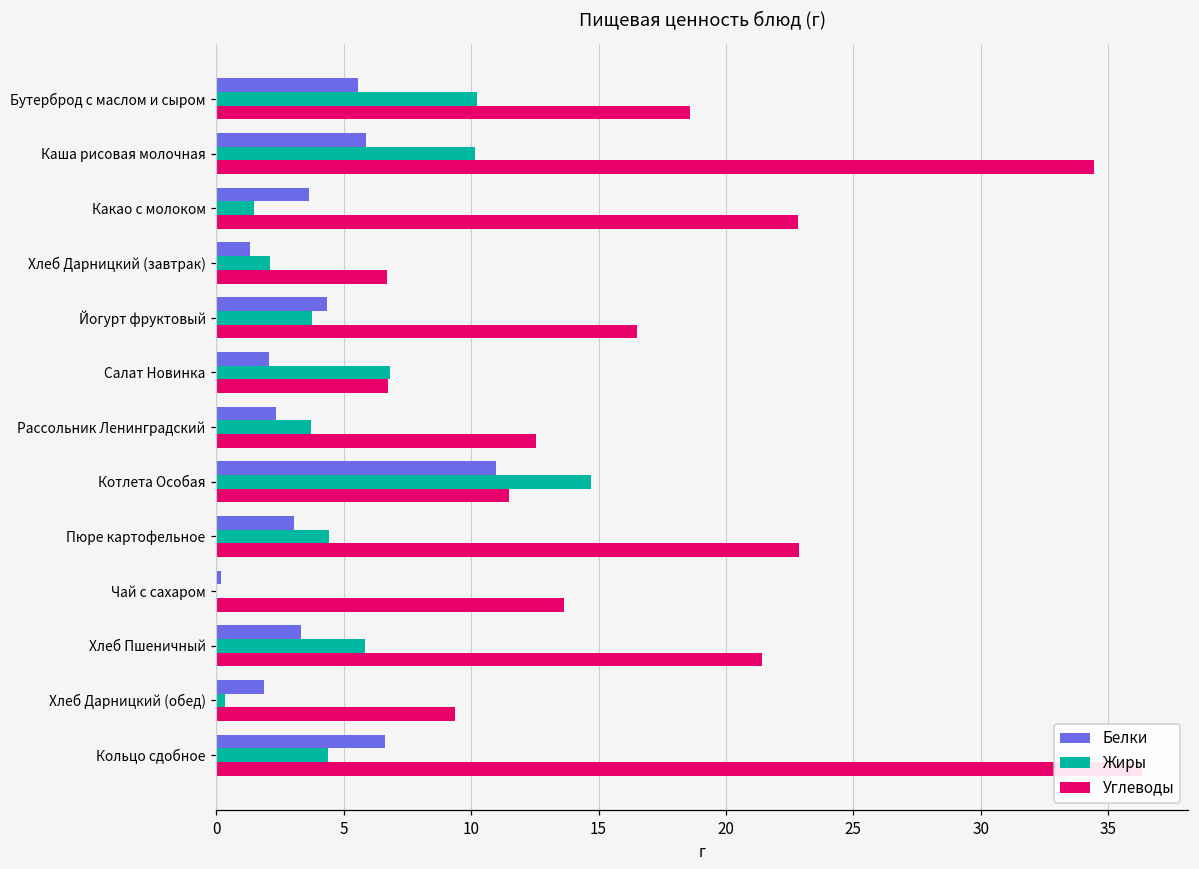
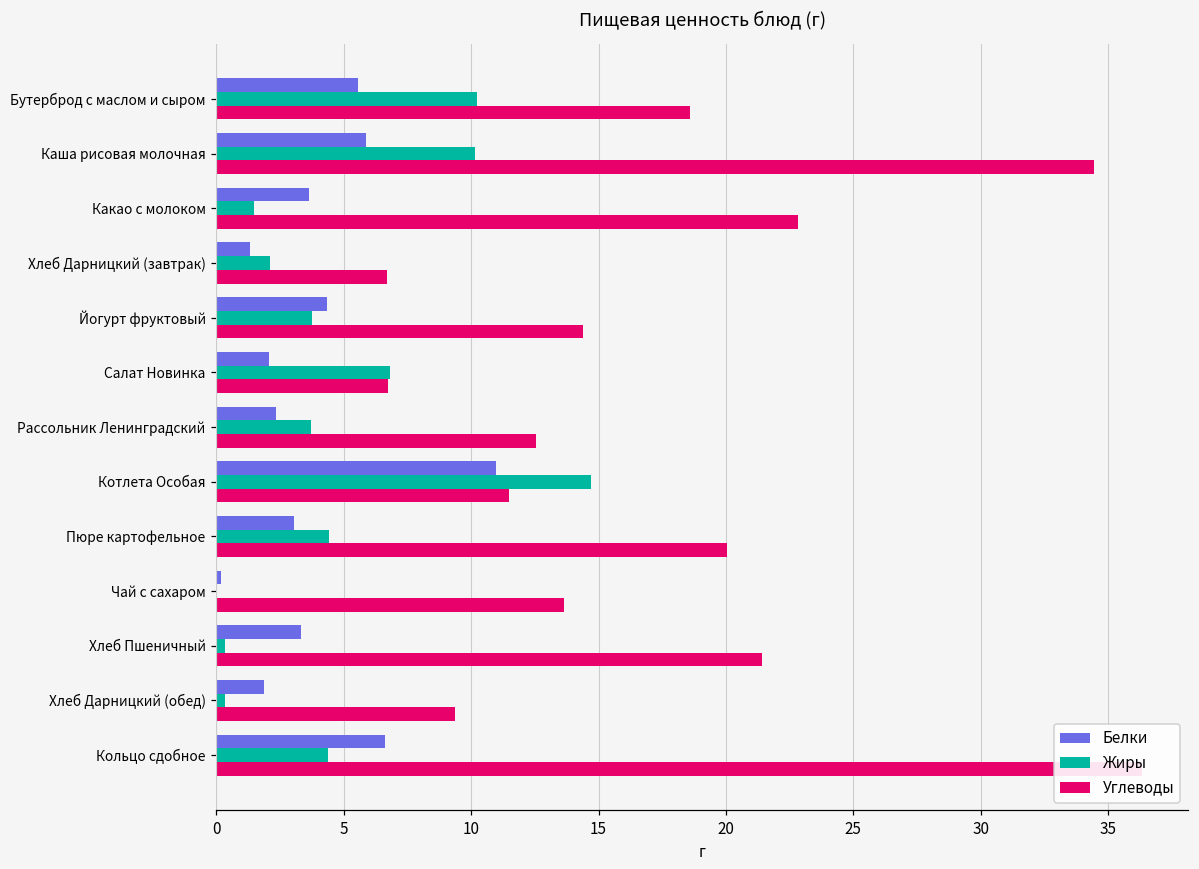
  {
    "Белки": {
      "Бутерброд с маслом и сыром": 5.6,
      "Каша рисовая молочная": 5.9,
      "Какао с молоком": 3.6,
      "Хлеб Дарницкий (завтрак)": 1.3,
      "Йогурт фруктовый": 4.4,
      "Салат Новинка": 2.1,
      "Рассольник Ленинградский": 2.4,
      "Котлета Особая": 11.0,
      "Пюре картофельное": 3.1,
      "Чай с сахаром": 0.2,
      "Хлеб Пшеничный": 3.3,
      "Хлеб Дарницкий (обед)": 1.9,
      "Кольцо сдобное": 6.6
    },
    "Жиры": {
      "Бутерброд с маслом и сыром": 10.2,
      "Каша рисовая молочная": 10.2,
      "Какао с молоком": 1.5,
      "Хлеб Дарницкий (завтрак)": 2.1,
      "Йогурт фруктовый": 3.8,
      "Салат Новинка": 6.8,
      "Рассольник Ленинградский": 3.7,
      "Котлета Особая": 14.7,
      "Пюре картофельное": 4.4,
-     "Хлеб Пшеничный": 5.8,
+     "Хлеб Пшеничный": 0.4,
      "Хлеб Дарницкий (обед)": 0.3,
      "Кольцо сдобное": 4.4
    },
    "Углеводы": {
      "Бутерброд с маслом и сыром": 18.6,
      "Каша рисовая молочная": 34.4,
      "Какао с молоком": 22.8,
      "Хлеб Дарницкий (завтрак)": 6.7,
-     "Йогурт фруктовый": 16.5,
+     "Йогурт фруктовый": 14.4,
      "Салат Новинка": 6.8,
      "Рассольник Ленинградский": 12.5,
      "Котлета Особая": 11.5,
-     "Пюре картофельное": 22.9,
+     "Пюре картофельное": 20.1,
      "Чай с сахаром": 13.7,
      "Хлеб Пшеничный": 21.4,
      "Хлеб Дарницкий (обед)": 9.4
    }
  }
